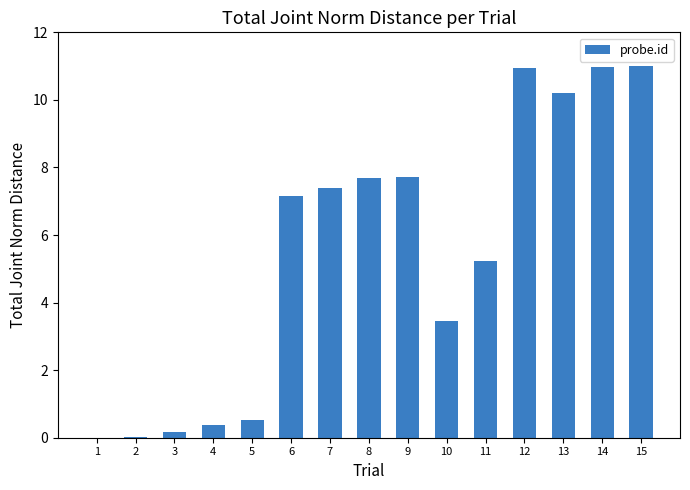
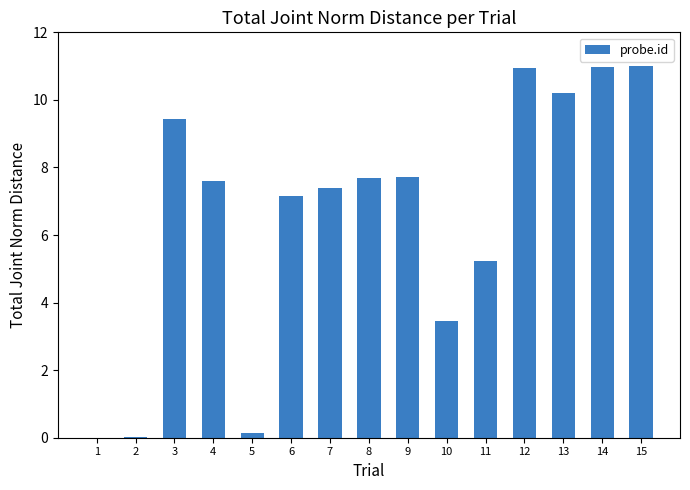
  {
    "1": 0.0,
-   "3": 0.2,
-   "4": 0.4,
-   "5": 0.5,
+   "3": 9.4,
+   "4": 7.6,
+   "5": 0.1,
    "6": 7.2,
    "7": 7.4,
    "8": 7.7,
    "9": 7.7,
    "10": 3.4,
    "11": 5.2,
    "12": 10.9,
    "13": 10.2,
    "14": 11.0,
    "15": 11.0
  }
